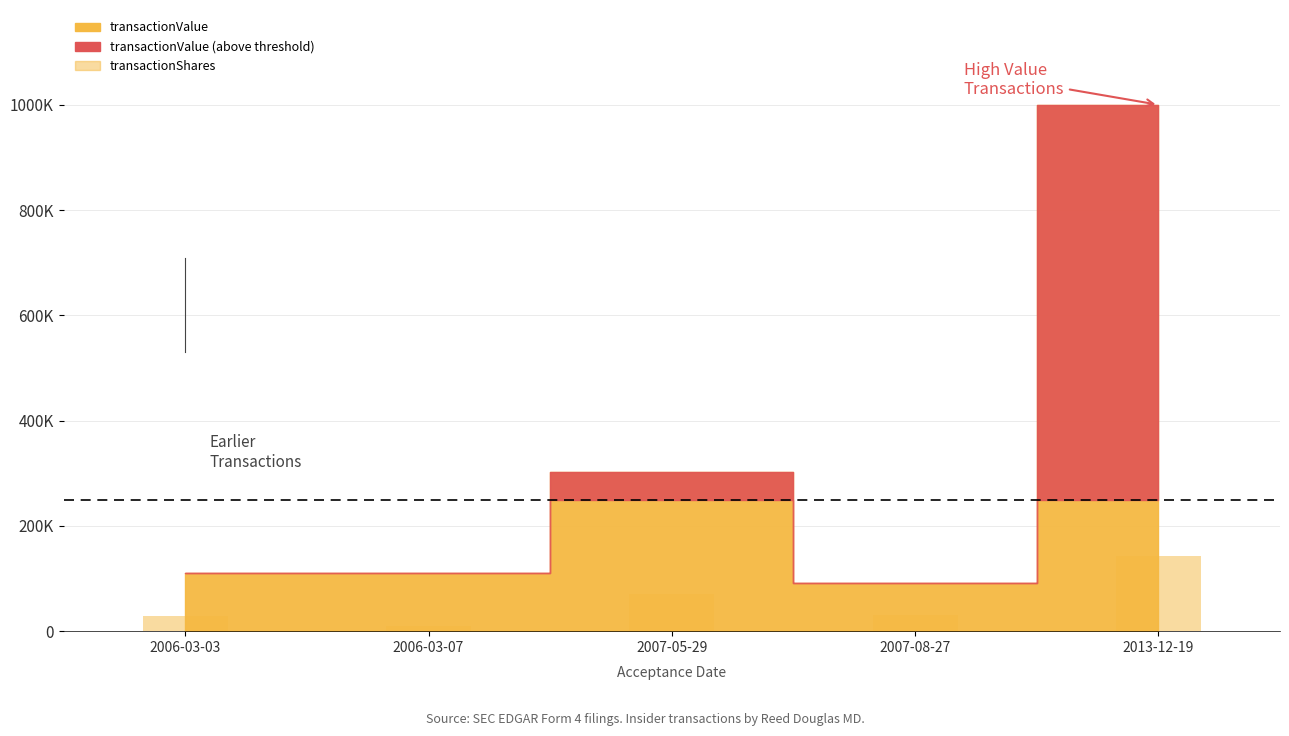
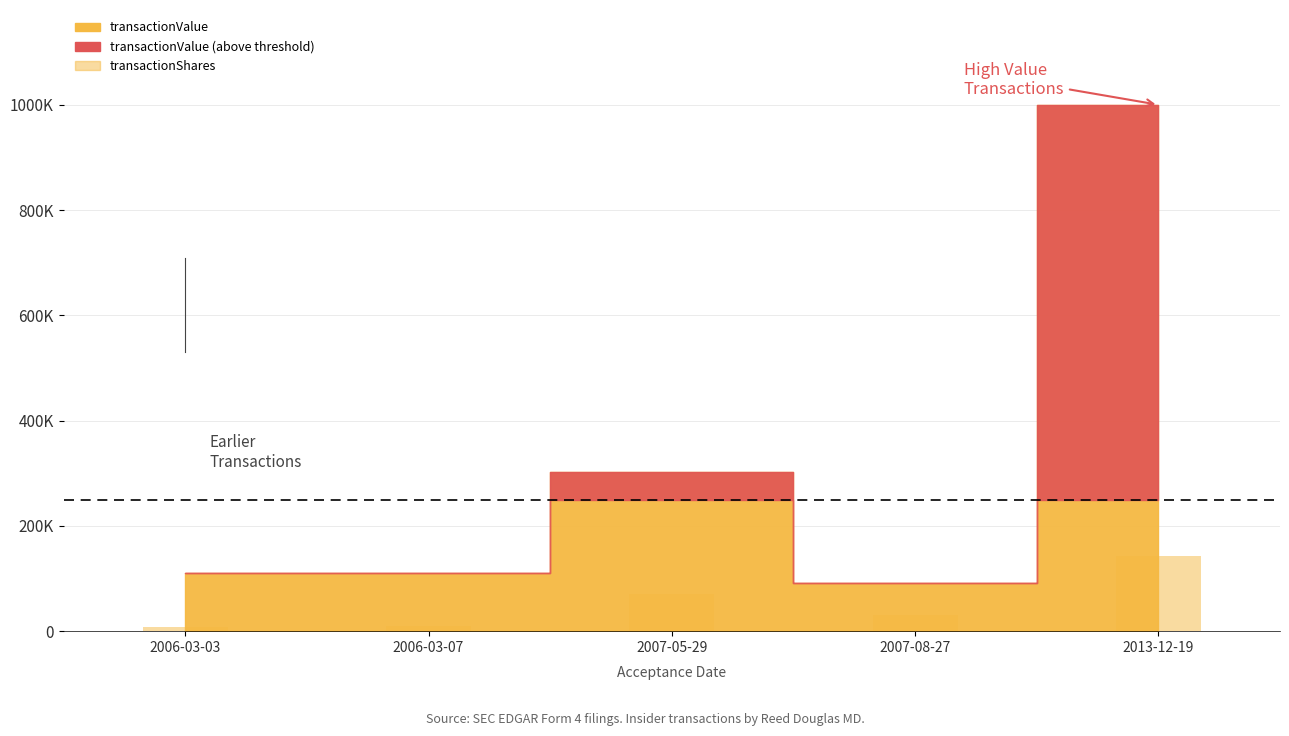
  {
    "transactionShares": {
-     "2006-03-03": 30000,
+     "2006-03-03": 10000,
      "2006-03-07": 10000,
      "2007-05-29": 70000,
      "2007-08-27": 30000,
      "2013-12-19": 140000
    }
  }
